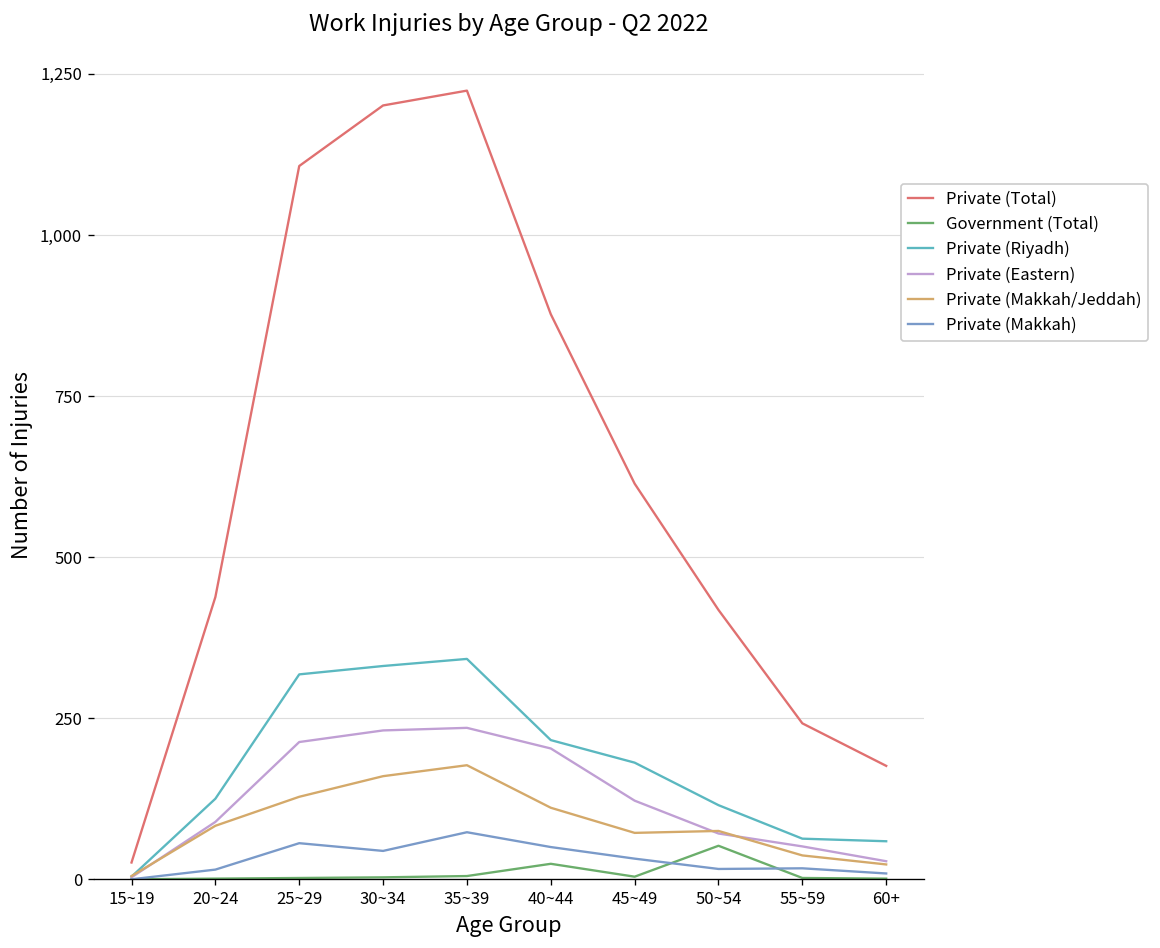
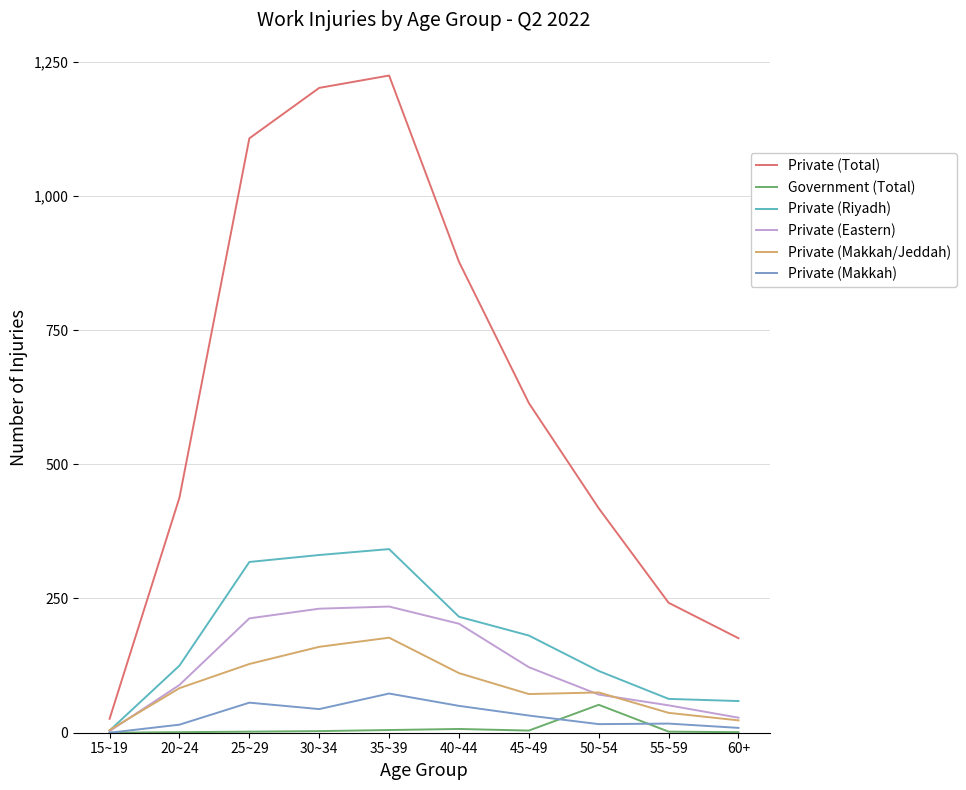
  {
    "Government (Total)": {
      "20~24": 0,
      "25~29": 0,
      "30~34": 0,
      "35~39": 10,
-     "40~44": 20,
+     "40~44": 10,
      "45~49": 0,
      "50~54": 50,
      "55~59": 0,
      "60+": 0
    },
    "Private (Eastern)": {
      "20~24": 90,
      "25~29": 210,
      "30~34": 230,
      "35~39": 240,
      "40~44": 200,
      "45~49": 120,
      "55~59": 50,
      "60+": 30
    }
  }
